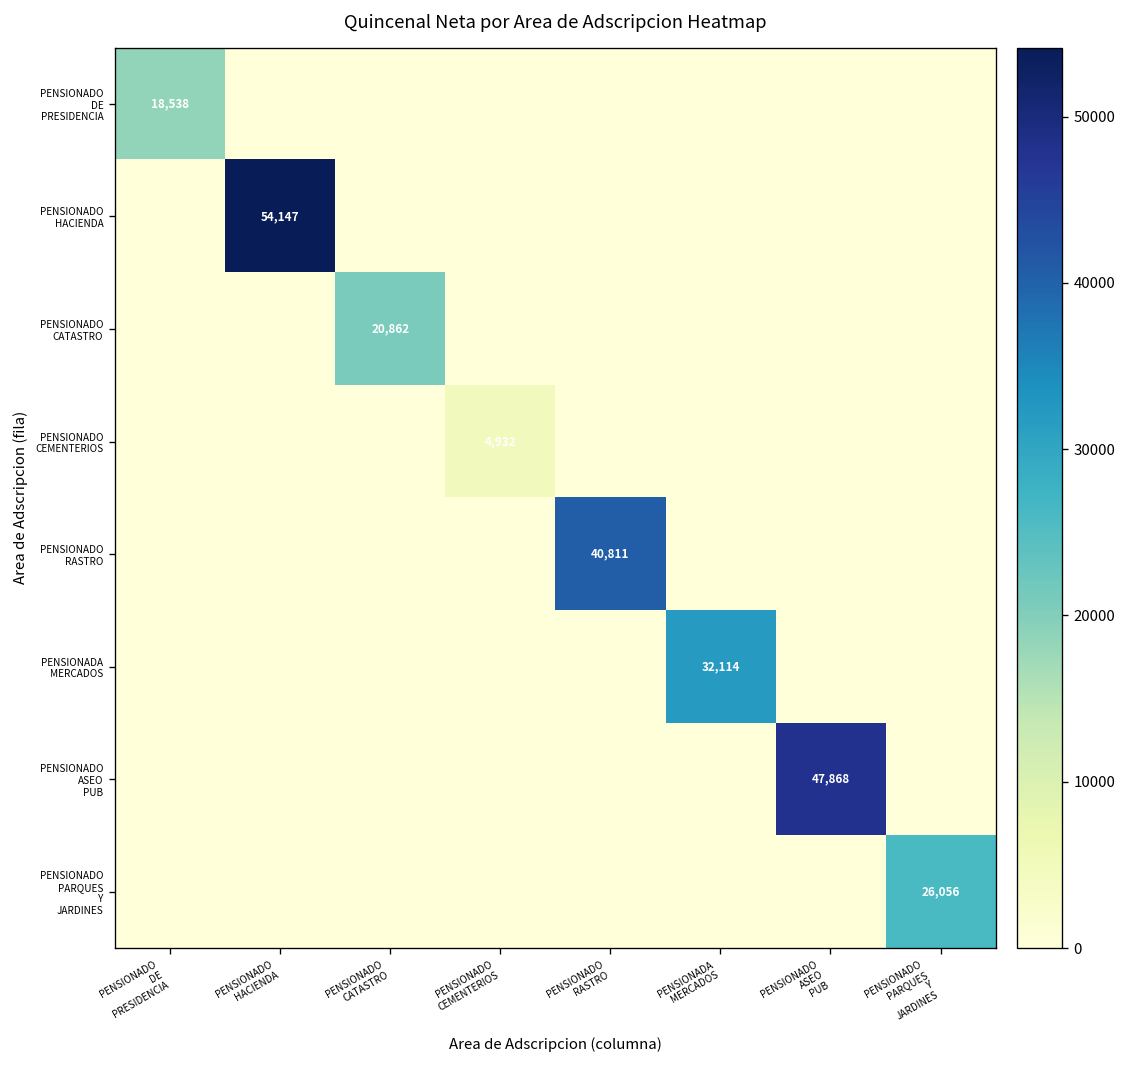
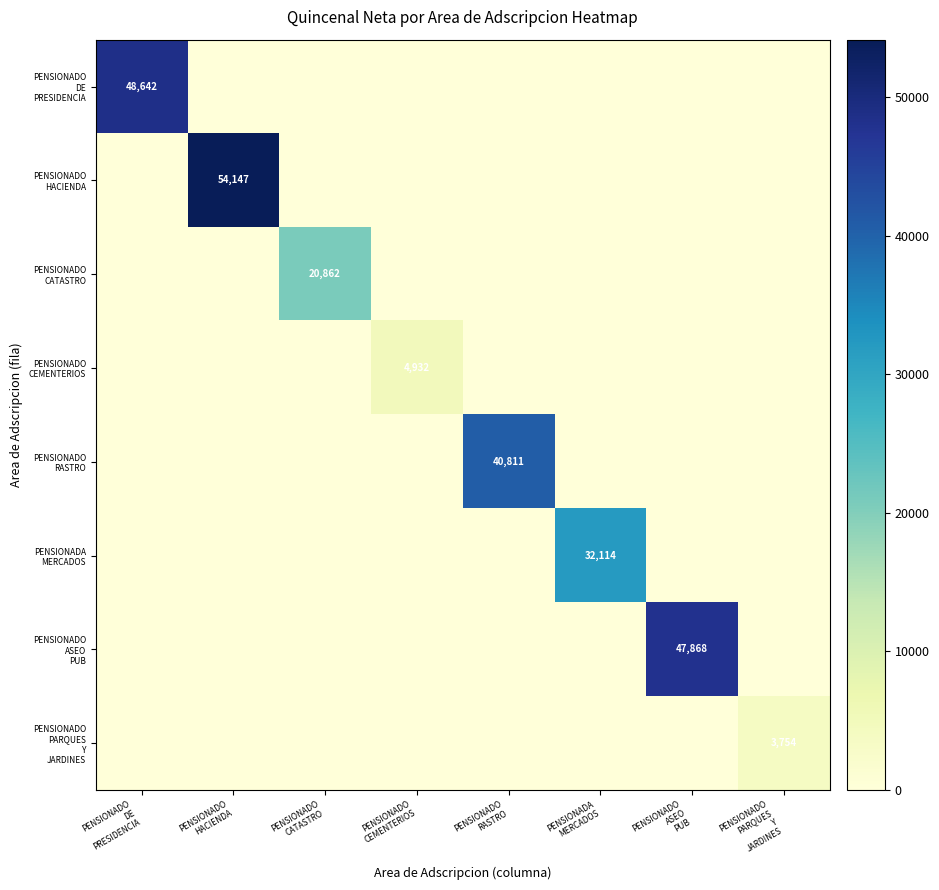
  {
    "PENSIONADO DE PRESIDENCIA": {
-     "PENSIONADO DE PRESIDENCIA": "18,538"
+     "PENSIONADO DE PRESIDENCIA": "48,642"
    },
    "PENSIONADO HACIENDA": {
      "PENSIONADO HACIENDA": "54,147"
    },
    "PENSIONADO CATASTRO": {
      "PENSIONADO CATASTRO": "20,862"
    },
    "PENSIONADO CEMENTERIOS": {
      "PENSIONADO CEMENTERIOS": "4,932"
    },
    "PENSIONADO RASTRO": {
      "PENSIONADO RASTRO": "40,811"
    },
    "PENSIONADA MERCADOS": {
      "PENSIONADA MERCADOS": "32,114"
    },
    "PENSIONADO ASEO PUB": {
      "PENSIONADO ASEO PUB": "47,868"
    },
    "PENSIONADO PARQUES Y JARDINES": {
-     "PENSIONADO PARQUES Y JARDINES": "26,056"
+     "PENSIONADO PARQUES Y JARDINES": "3,754"
    }
  }
